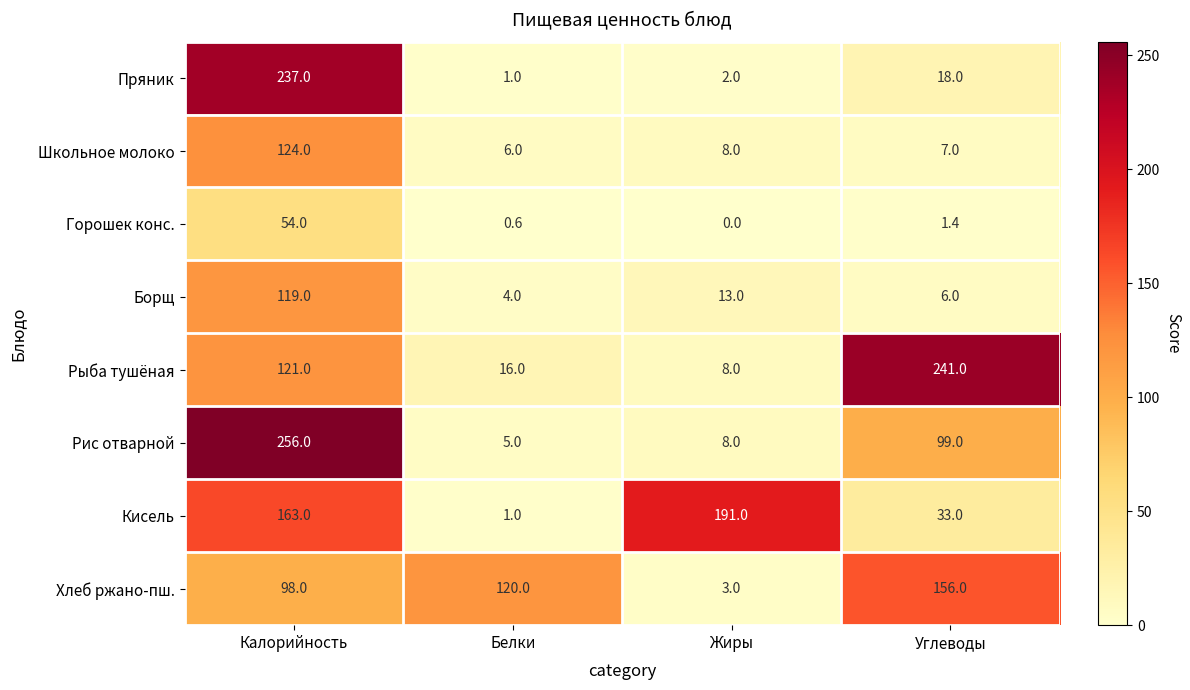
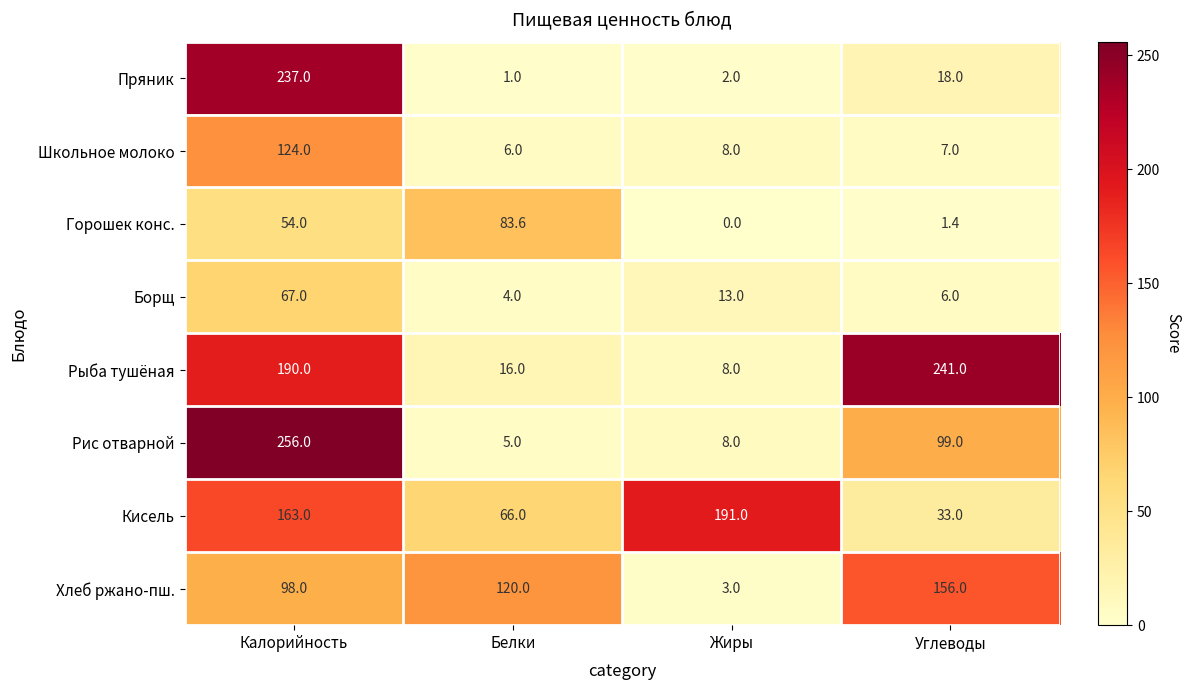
  {
    "Пряник": {
      "Калорийность": 237.0,
      "Белки": 1.0,
      "Жиры": 2.0,
      "Углеводы": 18.0
    },
    "Школьное молоко": {
      "Калорийность": 124.0,
      "Белки": 6.0,
      "Жиры": 8.0,
      "Углеводы": 7.0
    },
    "Горошек конс.": {
      "Калорийность": 54.0,
-     "Белки": 0.6,
+     "Белки": 83.6,
      "Жиры": 0.0,
      "Углеводы": 1.4
    },
    "Борщ": {
-     "Калорийность": 119.0,
+     "Калорийность": 67.0,
      "Белки": 4.0,
      "Жиры": 13.0,
      "Углеводы": 6.0
    },
    "Рыба тушёная": {
-     "Калорийность": 121.0,
+     "Калорийность": 190.0,
      "Белки": 16.0,
      "Жиры": 8.0,
      "Углеводы": 241.0
    },
    "Рис отварной": {
      "Калорийность": 256.0,
      "Белки": 5.0,
      "Жиры": 8.0,
      "Углеводы": 99.0
    },
    "Кисель": {
      "Калорийность": 163.0,
-     "Белки": 1.0,
+     "Белки": 66.0,
      "Жиры": 191.0,
      "Углеводы": 33.0
    },
    "Хлеб ржано-пш.": {
      "Калорийность": 98.0,
      "Белки": 120.0,
      "Жиры": 3.0,
      "Углеводы": 156.0
    }
  }
